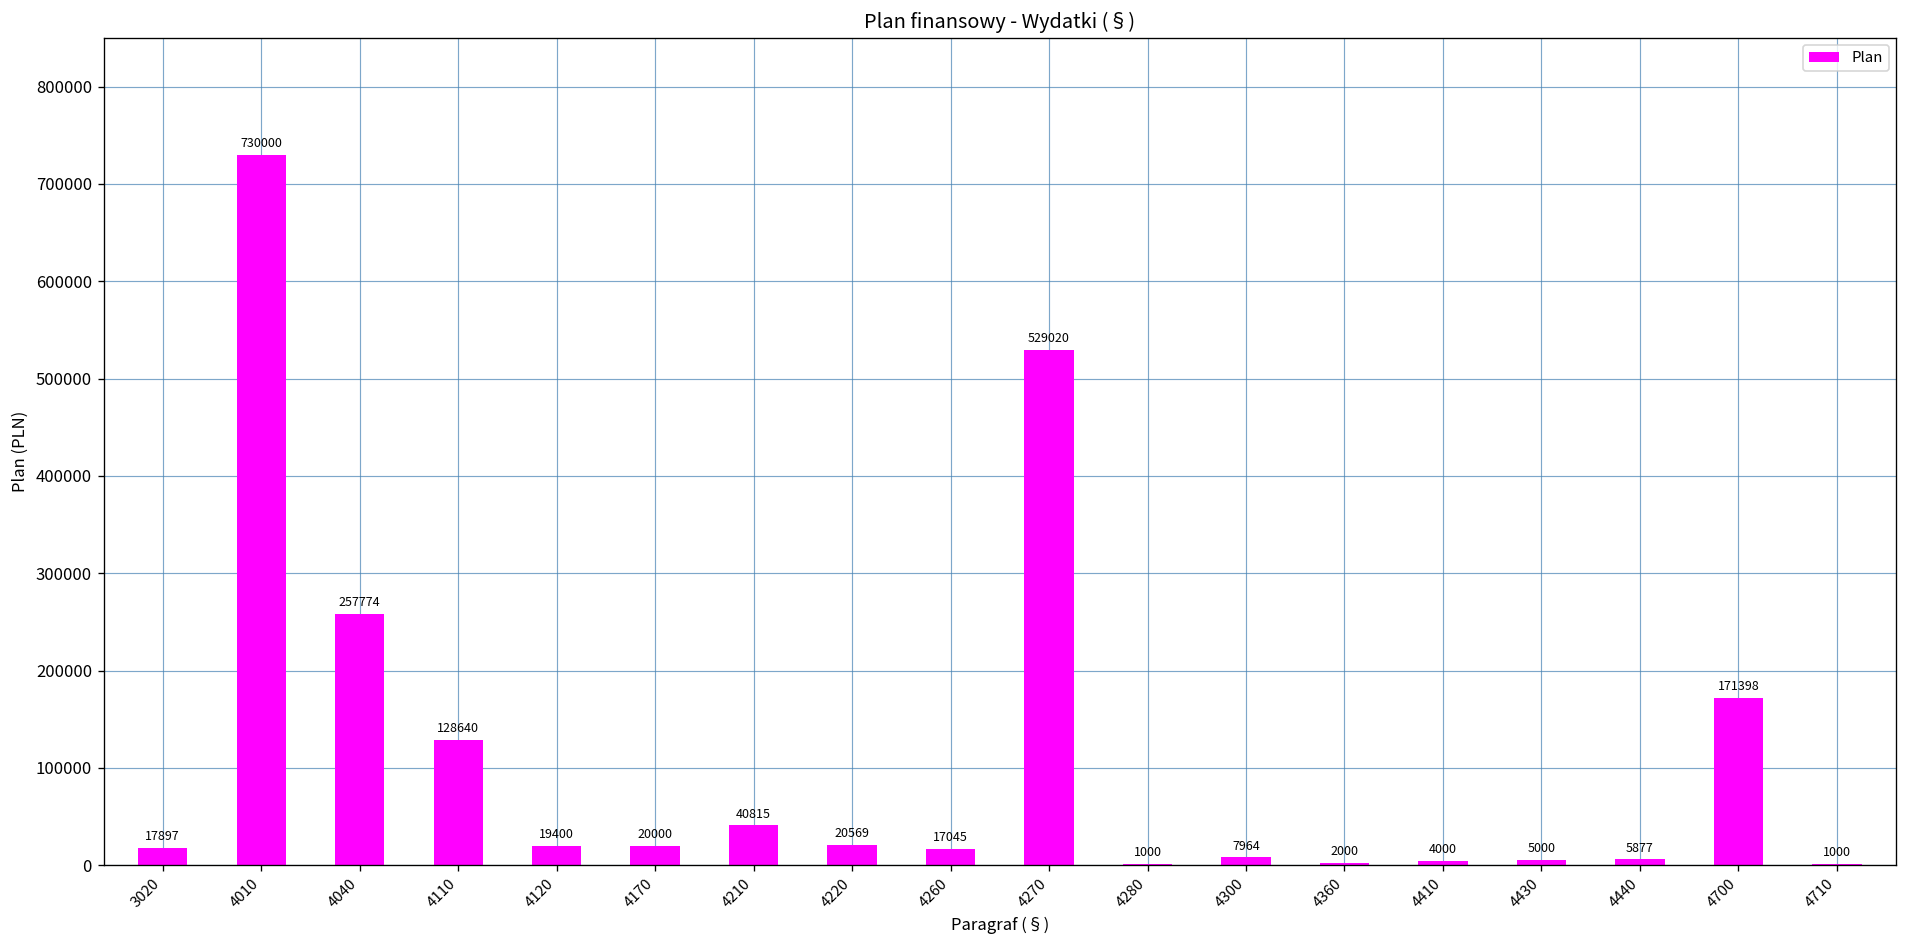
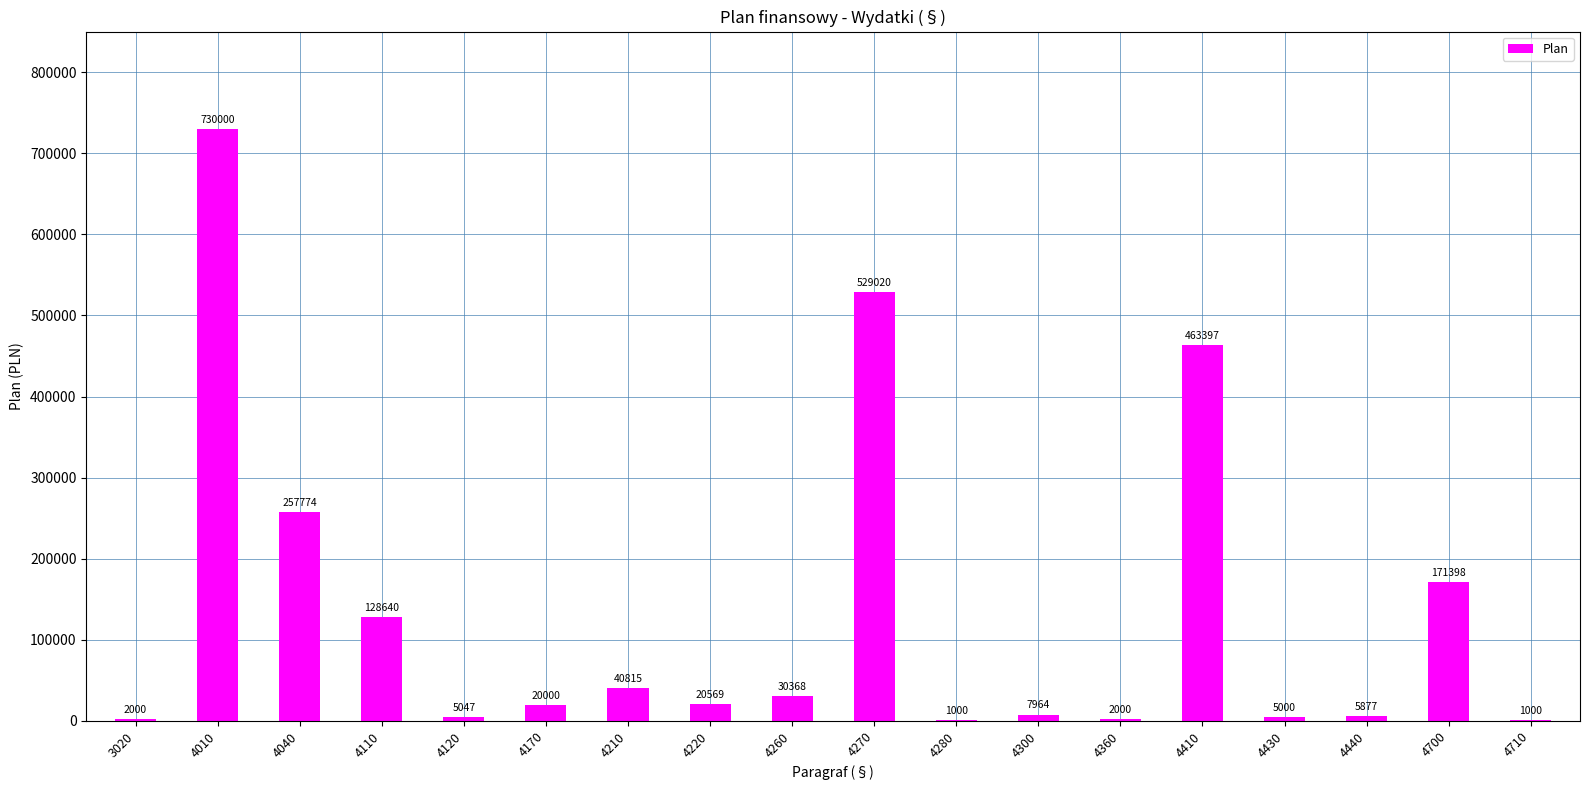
  {
-   "3020": 17897,
+   "3020": 2000,
    "4010": 730000,
    "4040": 257774,
    "4110": 128640,
-   "4120": 19400,
+   "4120": 5047,
    "4170": 20000,
    "4210": 40815,
    "4220": 20569,
-   "4260": 17045,
+   "4260": 30368,
    "4270": 529020,
    "4280": 1000,
    "4300": 7964,
    "4360": 2000,
-   "4410": 4000,
+   "4410": 463397,
    "4430": 5000,
    "4440": 5877,
    "4700": 171398,
    "4710": 1000
  }
